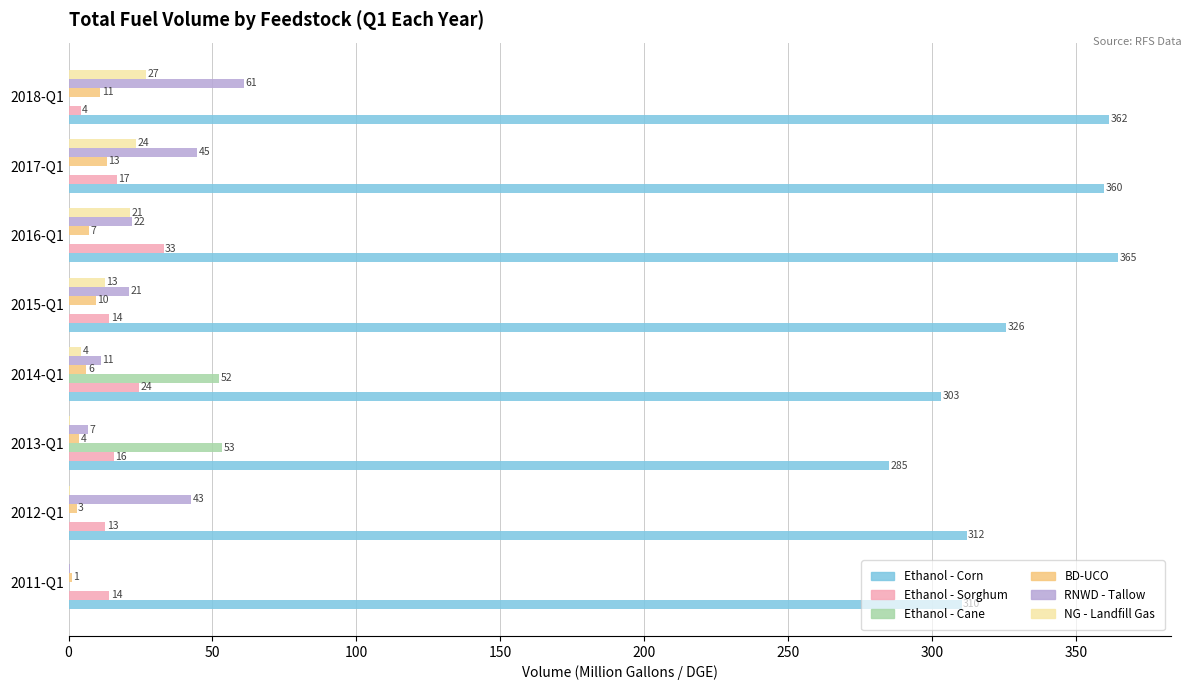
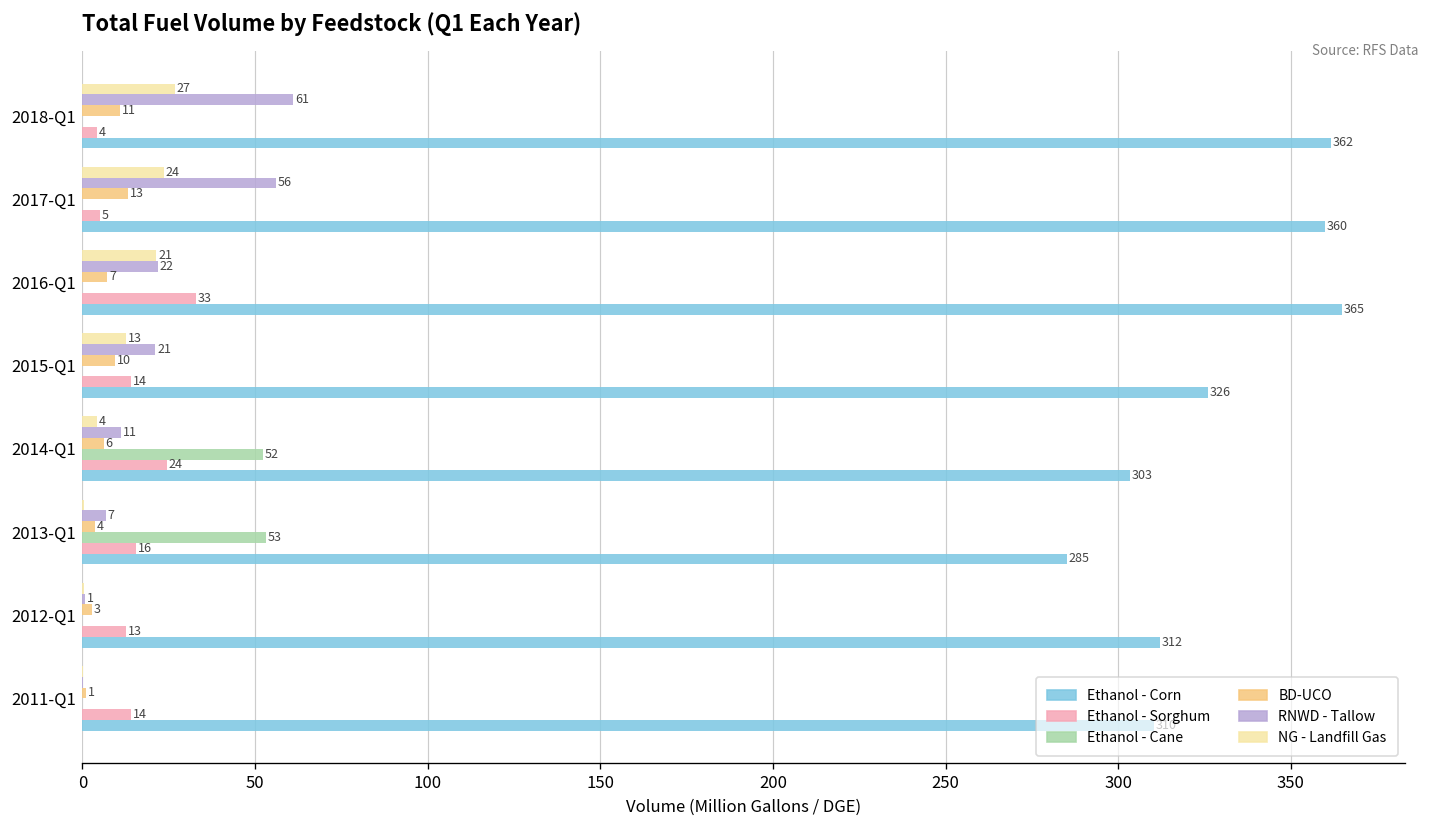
  {
    "Ethanol - Corn": {
      "2018-Q1": 362,
      "2017-Q1": 360,
      "2016-Q1": 365,
      "2015-Q1": 326,
      "2014-Q1": 303,
      "2013-Q1": 285,
      "2012-Q1": 312
    },
    "Ethanol - Sorghum": {
      "2018-Q1": 4,
-     "2017-Q1": 17,
+     "2017-Q1": 5,
      "2016-Q1": 33,
      "2015-Q1": 14,
      "2014-Q1": 24,
      "2013-Q1": 16,
      "2012-Q1": 13,
      "2011-Q1": 14
    },
    "Ethanol - Cane": {
      "2014-Q1": 52,
      "2013-Q1": 53
    },
    "RNWD - Tallow": {
      "2018-Q1": 61,
-     "2017-Q1": 45,
+     "2017-Q1": 56,
      "2016-Q1": 22,
      "2015-Q1": 21,
      "2014-Q1": 11,
      "2013-Q1": 7,
-     "2012-Q1": 43
+     "2012-Q1": 1
    }
  }
